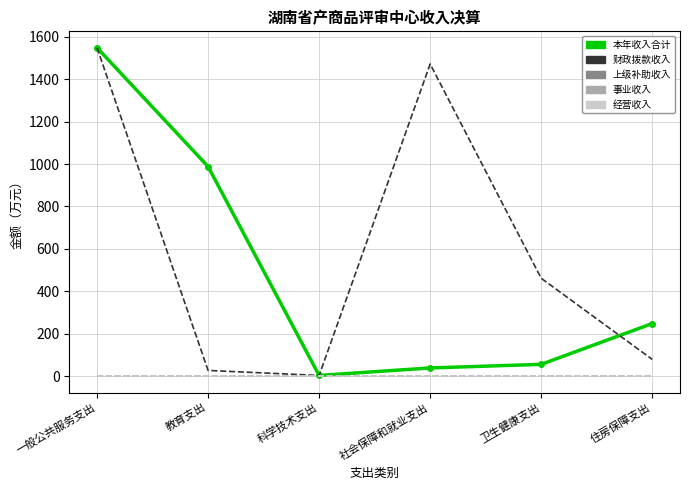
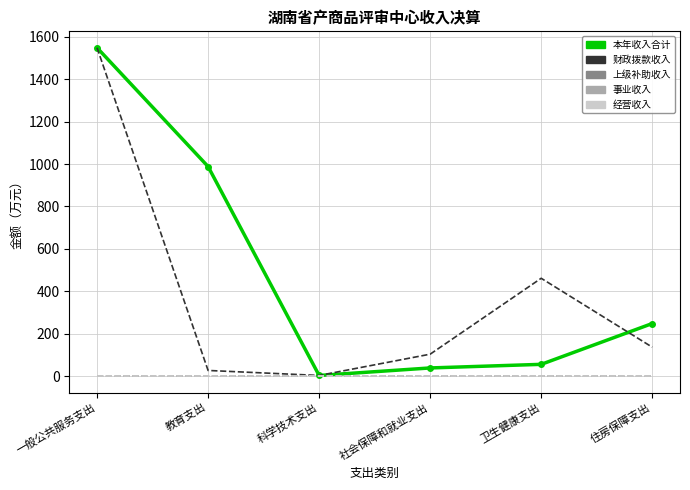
  {
    "本年收入合计": {
      "教育支出": 990,
      "社会保障和就业支出": 40,
      "卫生健康支出": 60,
      "住房保障支出": 250
    },
    "财政拨款收入": {
      "教育支出": 30,
-     "社会保障和就业支出": 1470,
+     "社会保障和就业支出": 100,
      "卫生健康支出": 460,
-     "住房保障支出": 80
+     "住房保障支出": 140
    },
    "经营收入": {
      "一般公共服务支出": 0,
      "教育支出": 0,
      "社会保障和就业支出": 0,
      "卫生健康支出": 0,
      "住房保障支出": 0
    }
  }
